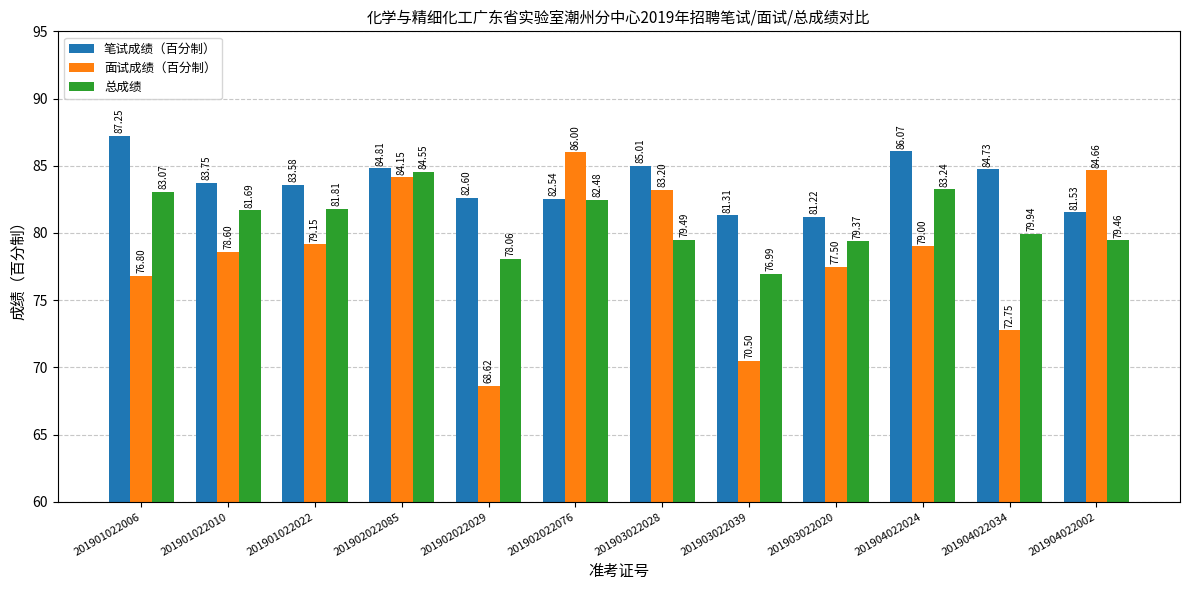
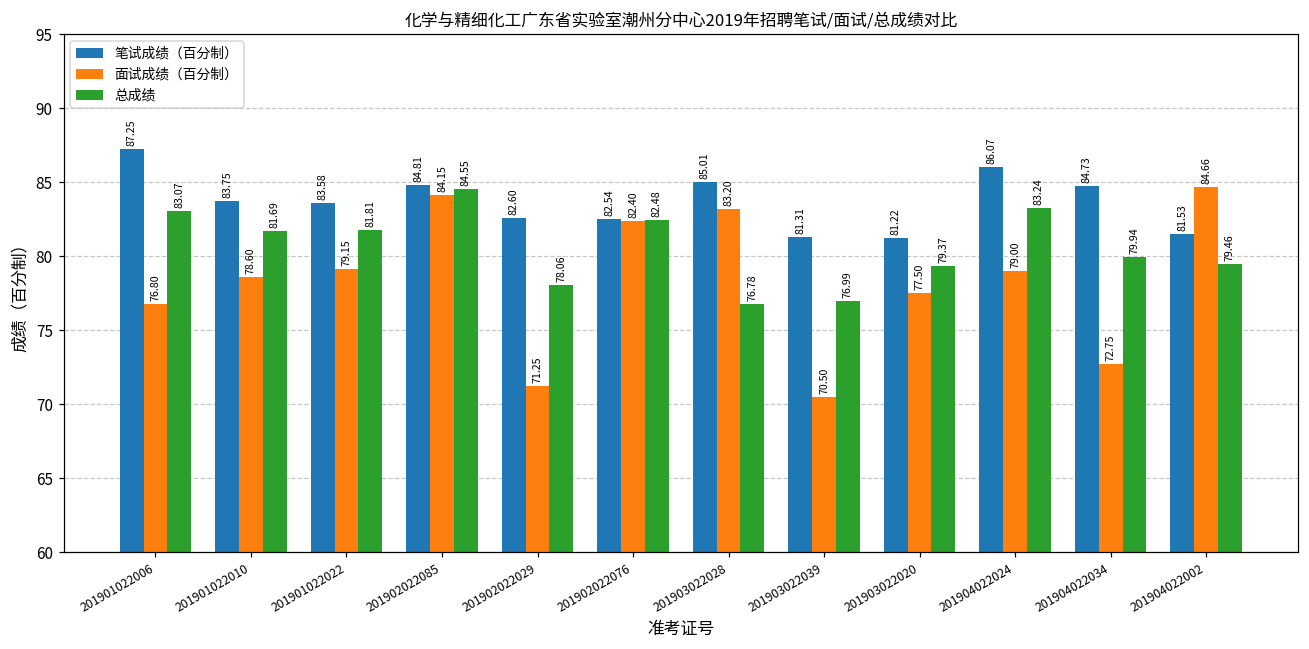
  {
    "笔试成绩（百分制）": {
      "201901022006": 87.25,
      "201901022010": 83.75,
      "201901022022": 83.58,
      "201902022085": 84.81,
      "201902022029": 82.60,
      "201902022076": 82.54,
      "201903022028": 85.01,
      "201903022039": 81.31,
      "201903022020": 81.22,
      "201904022024": 86.07,
      "201904022034": 84.73,
      "201904022002": 81.53
    },
    "面试成绩（百分制）": {
      "201901022006": 76.80,
      "201901022010": 78.60,
      "201901022022": 79.15,
      "201902022085": 84.15,
-     "201902022029": 68.62,
-     "201902022076": 86.00,
+     "201902022029": 71.25,
+     "201902022076": 82.40,
      "201903022028": 83.20,
      "201903022039": 70.50,
      "201903022020": 77.50,
      "201904022024": 79.00,
      "201904022034": 72.75,
      "201904022002": 84.66
    },
    "总成绩": {
      "201901022006": 83.07,
      "201901022010": 81.69,
      "201901022022": 81.81,
      "201902022085": 84.55,
      "201902022029": 78.06,
      "201902022076": 82.48,
-     "201903022028": 79.49,
+     "201903022028": 76.78,
      "201903022039": 76.99,
      "201903022020": 79.37,
      "201904022024": 83.24,
      "201904022034": 79.94,
      "201904022002": 79.46
    }
  }
